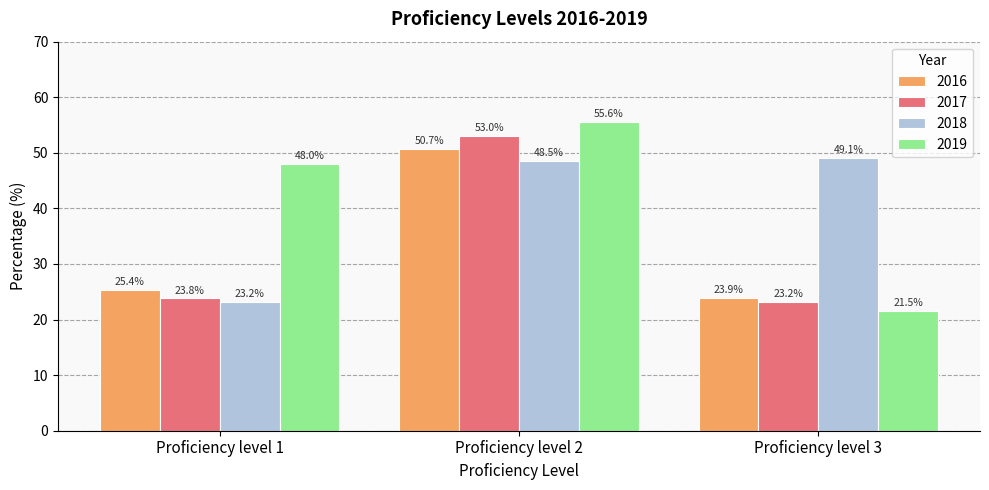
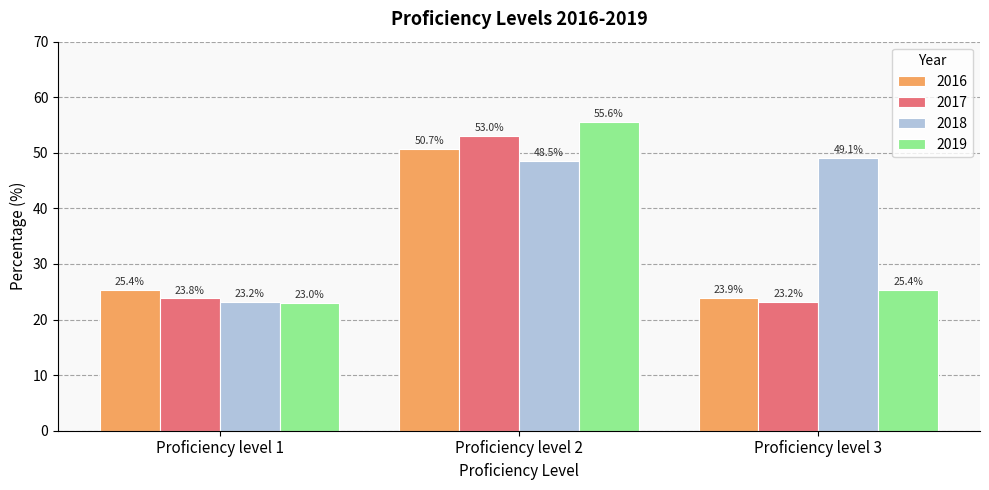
  {
    "2018": {
      "Proficiency level 1": "23.2%",
      "Proficiency level 2": "48.5%",
      "Proficiency level 3": "49.1%"
    },
    "2019": {
-     "Proficiency level 1": "48.0%",
+     "Proficiency level 1": "23.0%",
      "Proficiency level 2": "55.6%",
-     "Proficiency level 3": "21.5%"
+     "Proficiency level 3": "25.4%"
    }
  }
